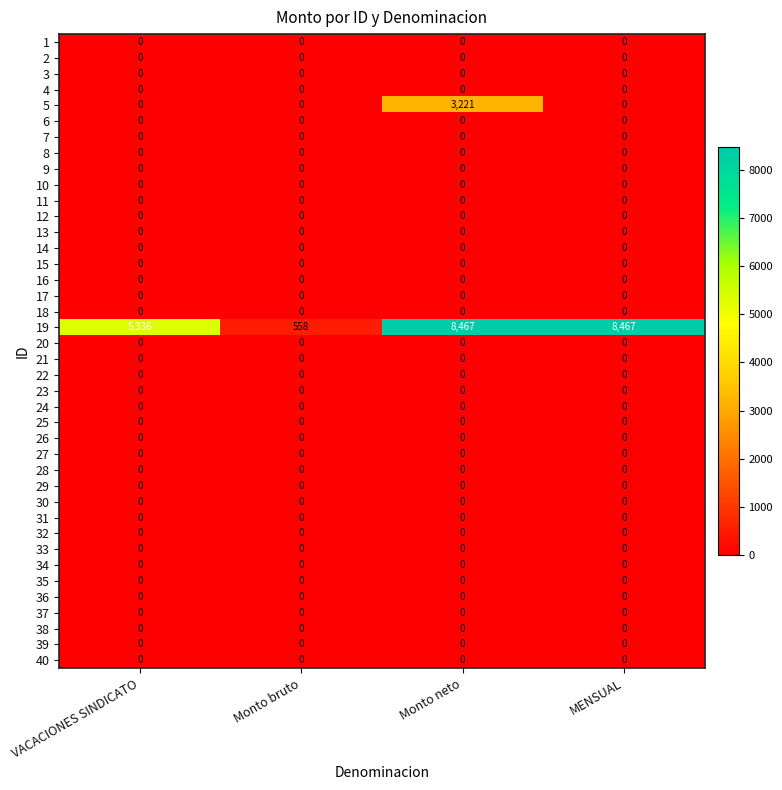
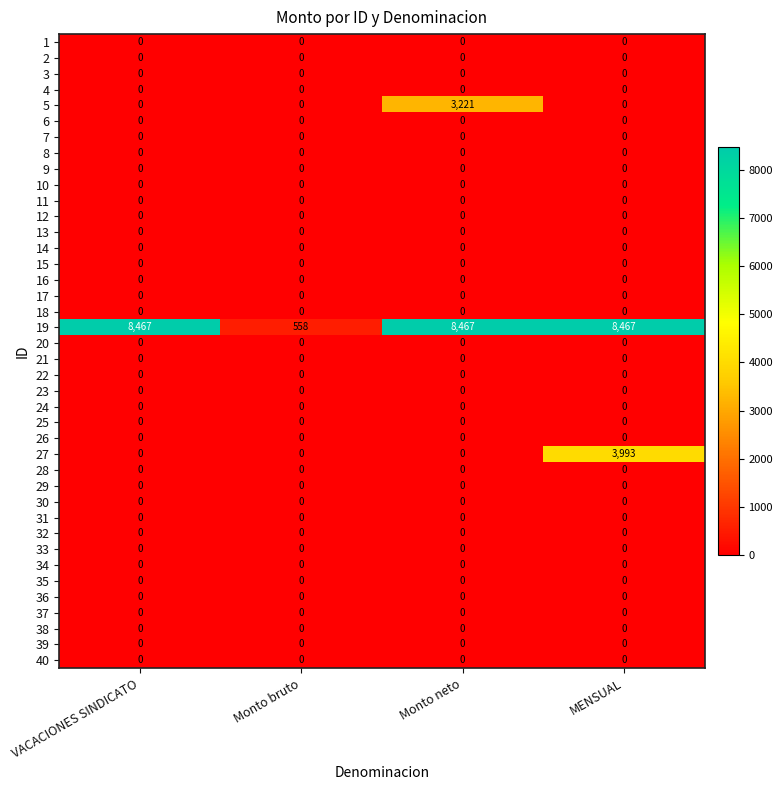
  {
    "1": {
      "VACACIONES SINDICATO": "0",
      "Monto bruto": "0",
      "Monto neto": "0",
      "MENSUAL": "0"
    },
    "2": {
      "VACACIONES SINDICATO": "0",
      "Monto bruto": "0",
      "Monto neto": "0",
      "MENSUAL": "0"
    },
    "3": {
      "VACACIONES SINDICATO": "0",
      "Monto bruto": "0",
      "Monto neto": "0",
      "MENSUAL": "0"
    },
    "4": {
      "VACACIONES SINDICATO": "0",
      "Monto bruto": "0",
      "Monto neto": "0",
      "MENSUAL": "0"
    },
    "5": {
      "VACACIONES SINDICATO": "0",
      "Monto bruto": "0",
      "Monto neto": "3,221",
      "MENSUAL": "0"
    },
    "6": {
      "VACACIONES SINDICATO": "0",
      "Monto bruto": "0",
      "Monto neto": "0",
      "MENSUAL": "0"
    },
    "7": {
      "VACACIONES SINDICATO": "0",
      "Monto bruto": "0",
      "Monto neto": "0",
      "MENSUAL": "0"
    },
    "8": {
      "VACACIONES SINDICATO": "0",
      "Monto bruto": "0",
      "Monto neto": "0",
      "MENSUAL": "0"
    },
    "9": {
      "VACACIONES SINDICATO": "0",
      "Monto bruto": "0",
      "Monto neto": "0",
      "MENSUAL": "0"
    },
    "10": {
      "VACACIONES SINDICATO": "0",
      "Monto bruto": "0",
      "Monto neto": "0",
      "MENSUAL": "0"
    },
    "11": {
      "VACACIONES SINDICATO": "0",
      "Monto bruto": "0",
      "Monto neto": "0",
      "MENSUAL": "0"
    },
    "12": {
      "VACACIONES SINDICATO": "0",
      "Monto bruto": "0",
      "Monto neto": "0",
      "MENSUAL": "0"
    },
    "13": {
      "VACACIONES SINDICATO": "0",
      "Monto bruto": "0",
      "Monto neto": "0",
      "MENSUAL": "0"
    },
    "14": {
      "VACACIONES SINDICATO": "0",
      "Monto bruto": "0",
      "Monto neto": "0",
      "MENSUAL": "0"
    },
    "15": {
      "VACACIONES SINDICATO": "0",
      "Monto bruto": "0",
      "Monto neto": "0",
      "MENSUAL": "0"
    },
    "16": {
      "VACACIONES SINDICATO": "0",
      "Monto bruto": "0",
      "Monto neto": "0",
      "MENSUAL": "0"
    },
    "17": {
      "VACACIONES SINDICATO": "0",
      "Monto bruto": "0",
      "Monto neto": "0",
      "MENSUAL": "0"
    },
    "18": {
      "VACACIONES SINDICATO": "0",
      "Monto bruto": "0",
      "Monto neto": "0",
      "MENSUAL": "0"
    },
    "19": {
-     "VACACIONES SINDICATO": "5,336",
+     "VACACIONES SINDICATO": "8,467",
      "Monto bruto": "558",
      "Monto neto": "8,467",
      "MENSUAL": "8,467"
    },
    "20": {
      "VACACIONES SINDICATO": "0",
      "Monto bruto": "0",
      "Monto neto": "0",
      "MENSUAL": "0"
    },
    "21": {
      "VACACIONES SINDICATO": "0",
      "Monto bruto": "0",
      "Monto neto": "0",
      "MENSUAL": "0"
    },
    "22": {
      "VACACIONES SINDICATO": "0",
      "Monto bruto": "0",
      "Monto neto": "0",
      "MENSUAL": "0"
    },
    "23": {
      "VACACIONES SINDICATO": "0",
      "Monto bruto": "0",
      "Monto neto": "0",
      "MENSUAL": "0"
    },
    "24": {
      "VACACIONES SINDICATO": "0",
      "Monto bruto": "0",
      "Monto neto": "0",
      "MENSUAL": "0"
    },
    "25": {
      "VACACIONES SINDICATO": "0",
      "Monto bruto": "0",
      "Monto neto": "0",
      "MENSUAL": "0"
    },
    "26": {
      "VACACIONES SINDICATO": "0",
      "Monto bruto": "0",
      "Monto neto": "0",
      "MENSUAL": "0"
    },
    "27": {
      "VACACIONES SINDICATO": "0",
      "Monto bruto": "0",
      "Monto neto": "0",
-     "MENSUAL": "0"
+     "MENSUAL": "3,993"
    },
    "28": {
      "VACACIONES SINDICATO": "0",
      "Monto bruto": "0",
      "Monto neto": "0",
      "MENSUAL": "0"
    },
    "29": {
      "VACACIONES SINDICATO": "0",
      "Monto bruto": "0",
      "Monto neto": "0",
      "MENSUAL": "0"
    },
    "30": {
      "VACACIONES SINDICATO": "0",
      "Monto bruto": "0",
      "Monto neto": "0",
      "MENSUAL": "0"
    },
    "31": {
      "VACACIONES SINDICATO": "0",
      "Monto bruto": "0",
      "Monto neto": "0",
      "MENSUAL": "0"
    },
    "32": {
      "VACACIONES SINDICATO": "0",
      "Monto bruto": "0",
      "Monto neto": "0",
      "MENSUAL": "0"
    },
    "33": {
      "VACACIONES SINDICATO": "0",
      "Monto bruto": "0",
      "Monto neto": "0",
      "MENSUAL": "0"
    },
    "34": {
      "VACACIONES SINDICATO": "0",
      "Monto bruto": "0",
      "Monto neto": "0",
      "MENSUAL": "0"
    },
    "35": {
      "VACACIONES SINDICATO": "0",
      "Monto bruto": "0",
      "Monto neto": "0",
      "MENSUAL": "0"
    },
    "36": {
      "VACACIONES SINDICATO": "0",
      "Monto bruto": "0",
      "Monto neto": "0",
      "MENSUAL": "0"
    },
    "37": {
      "VACACIONES SINDICATO": "0",
      "Monto bruto": "0",
      "Monto neto": "0",
      "MENSUAL": "0"
    },
    "38": {
      "VACACIONES SINDICATO": "0",
      "Monto bruto": "0",
      "Monto neto": "0",
      "MENSUAL": "0"
    },
    "39": {
      "VACACIONES SINDICATO": "0",
      "Monto bruto": "0",
      "Monto neto": "0",
      "MENSUAL": "0"
    },
    "40": {
      "VACACIONES SINDICATO": "0",
      "Monto bruto": "0",
      "Monto neto": "0",
      "MENSUAL": "0"
    }
  }
